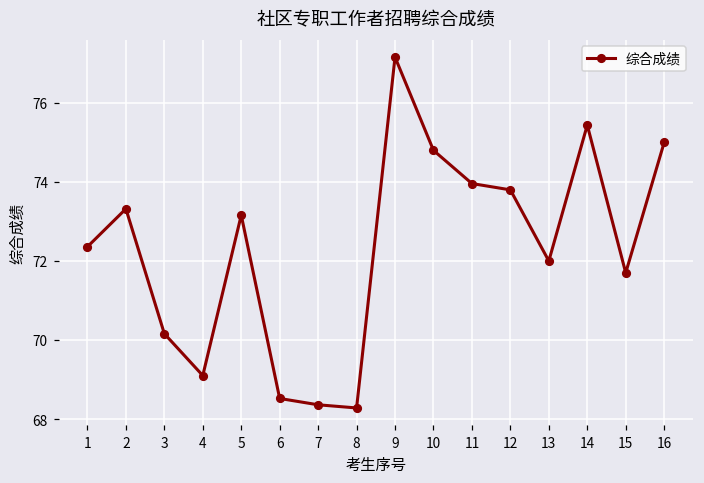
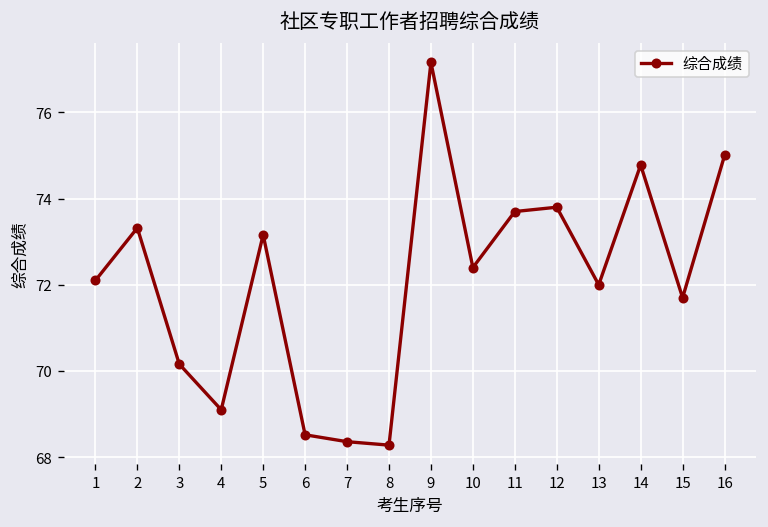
  {
-   "1": 72.4,
+   "1": 72.1,
    "2": 73.3,
    "3": 70.2,
    "4": 69.1,
    "5": 73.2,
    "6": 68.5,
    "7": 68.4,
    "8": 68.3,
    "9": 77.2,
-   "10": 74.8,
-   "11": 74.0,
+   "10": 72.4,
+   "11": 73.7,
    "12": 73.8,
    "13": 72.0,
-   "14": 75.4,
+   "14": 74.8,
    "15": 71.7,
    "16": 75.0
  }
